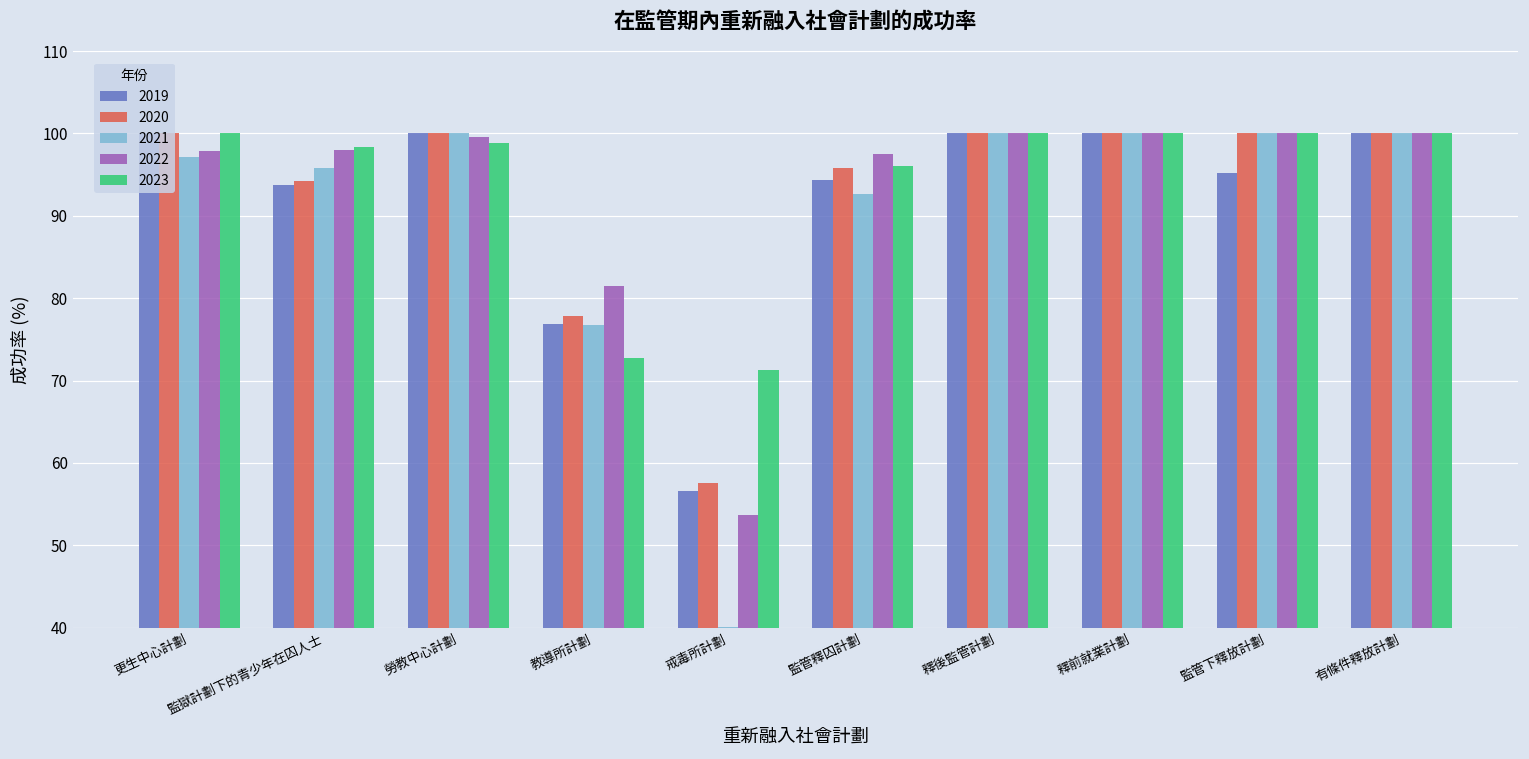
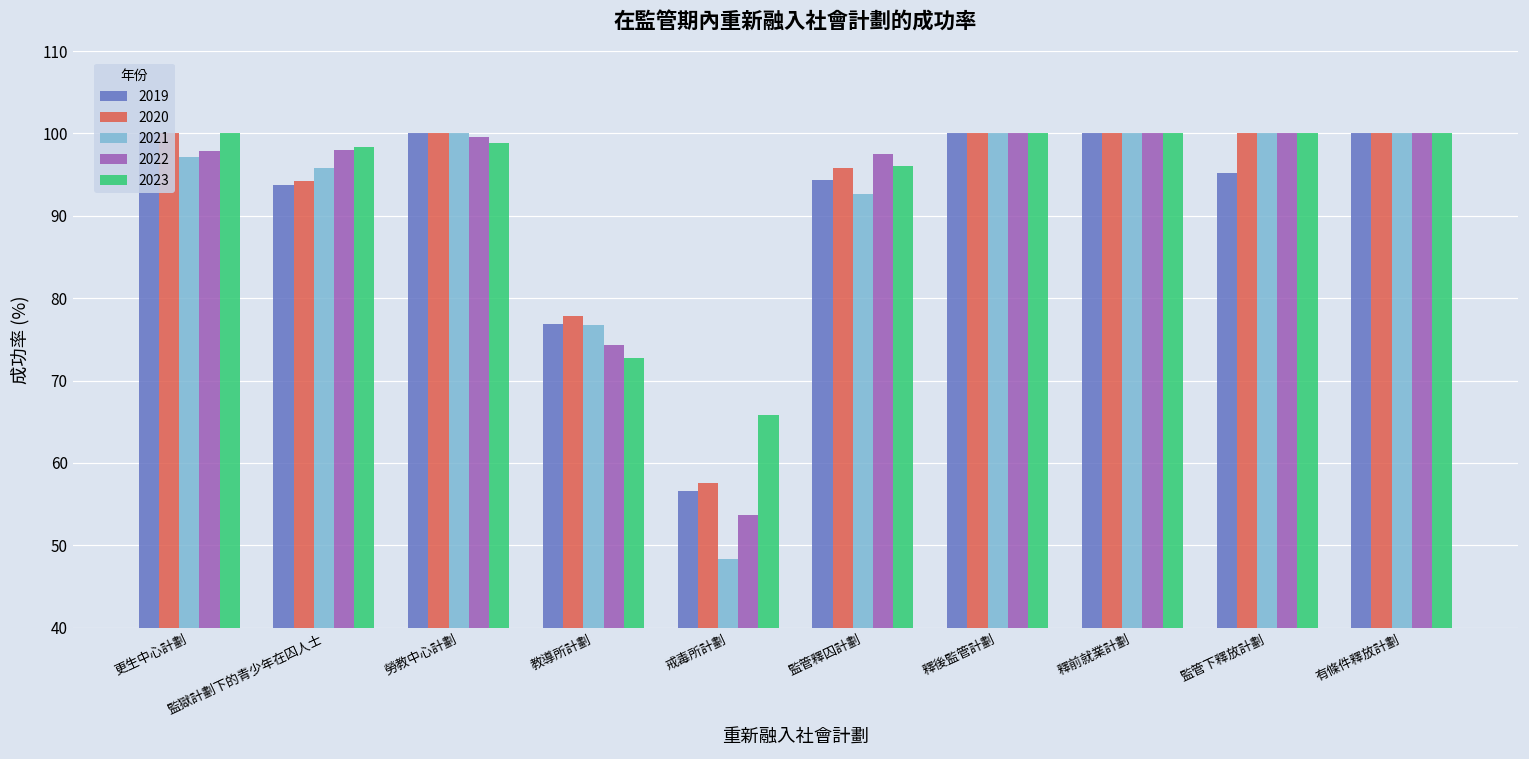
  {
    "2019": {
      "監獄計劃下的青少年在囚人士": 94,
      "勞教中心計劃": 100,
      "教導所計劃": 77,
      "戒毒所計劃": 57,
      "監管釋囚計劃": 94,
      "釋後監管計劃": 100,
      "釋前就業計劃": 100,
      "監管下釋放計劃": 95,
      "有條件釋放計劃": 100
    },
    "2020": {
      "監獄計劃下的青少年在囚人士": 94,
      "勞教中心計劃": 100,
      "教導所計劃": 78,
      "戒毒所計劃": 58,
      "監管釋囚計劃": 96,
      "釋後監管計劃": 100,
      "釋前就業計劃": 100,
      "監管下釋放計劃": 100,
      "有條件釋放計劃": 100
    },
    "2021": {
      "更生中心計劃": 97,
      "監獄計劃下的青少年在囚人士": 96,
      "勞教中心計劃": 100,
      "教導所計劃": 77,
-     "戒毒所計劃": 40,
+     "戒毒所計劃": 48,
      "監管釋囚計劃": 93,
      "釋後監管計劃": 100,
      "釋前就業計劃": 100,
      "監管下釋放計劃": 100,
      "有條件釋放計劃": 100
    },
    "2022": {
      "更生中心計劃": 98,
      "監獄計劃下的青少年在囚人士": 98,
      "勞教中心計劃": 100,
-     "教導所計劃": 82,
+     "教導所計劃": 74,
      "戒毒所計劃": 54,
      "監管釋囚計劃": 98,
      "釋後監管計劃": 100,
      "釋前就業計劃": 100,
      "監管下釋放計劃": 100,
      "有條件釋放計劃": 100
    },
    "2023": {
      "更生中心計劃": 100,
      "監獄計劃下的青少年在囚人士": 98,
      "勞教中心計劃": 99,
      "教導所計劃": 73,
-     "戒毒所計劃": 71,
+     "戒毒所計劃": 66,
      "監管釋囚計劃": 96,
      "釋後監管計劃": 100,
      "釋前就業計劃": 100,
      "監管下釋放計劃": 100,
      "有條件釋放計劃": 100
    }
  }
